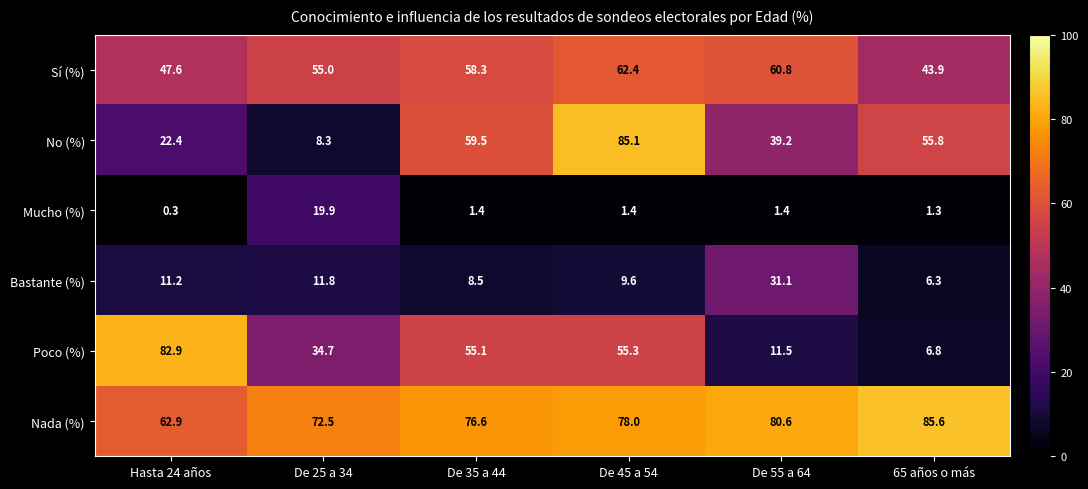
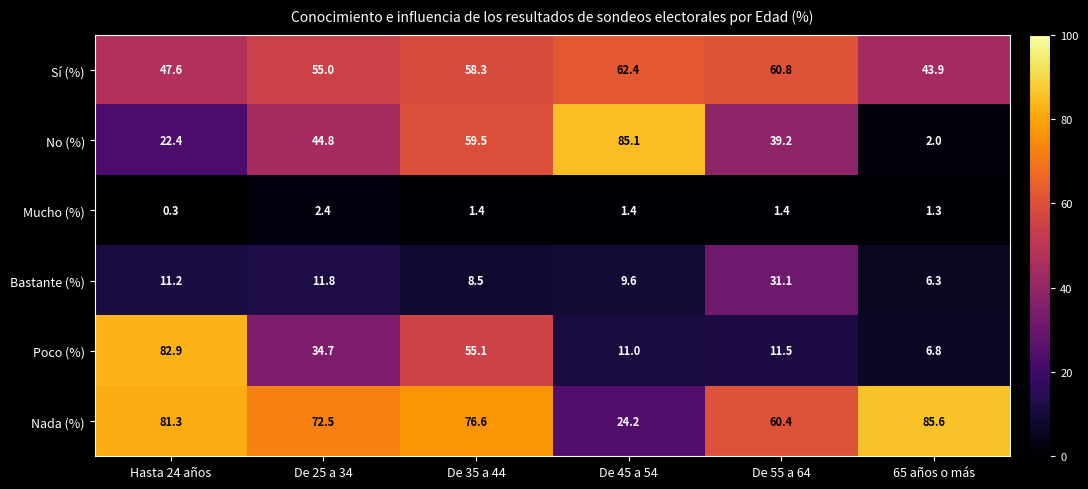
  {
    "Sí (%)": {
      "Hasta 24 años": 47.6,
      "De 25 a 34": 55.0,
      "De 35 a 44": 58.3,
      "De 45 a 54": 62.4,
      "De 55 a 64": 60.8,
      "65 años o más": 43.9
    },
    "No (%)": {
      "Hasta 24 años": 22.4,
-     "De 25 a 34": 8.3,
+     "De 25 a 34": 44.8,
      "De 35 a 44": 59.5,
      "De 45 a 54": 85.1,
      "De 55 a 64": 39.2,
-     "65 años o más": 55.8
+     "65 años o más": 2.0
    },
    "Mucho (%)": {
      "Hasta 24 años": 0.3,
-     "De 25 a 34": 19.9,
+     "De 25 a 34": 2.4,
      "De 35 a 44": 1.4,
      "De 45 a 54": 1.4,
      "De 55 a 64": 1.4,
      "65 años o más": 1.3
    },
    "Bastante (%)": {
      "Hasta 24 años": 11.2,
      "De 25 a 34": 11.8,
      "De 35 a 44": 8.5,
      "De 45 a 54": 9.6,
      "De 55 a 64": 31.1,
      "65 años o más": 6.3
    },
    "Poco (%)": {
      "Hasta 24 años": 82.9,
      "De 25 a 34": 34.7,
      "De 35 a 44": 55.1,
-     "De 45 a 54": 55.3,
+     "De 45 a 54": 11.0,
      "De 55 a 64": 11.5,
      "65 años o más": 6.8
    },
    "Nada (%)": {
-     "Hasta 24 años": 62.9,
+     "Hasta 24 años": 81.3,
      "De 25 a 34": 72.5,
      "De 35 a 44": 76.6,
-     "De 45 a 54": 78.0,
-     "De 55 a 64": 80.6,
+     "De 45 a 54": 24.2,
+     "De 55 a 64": 60.4,
      "65 años o más": 85.6
    }
  }
